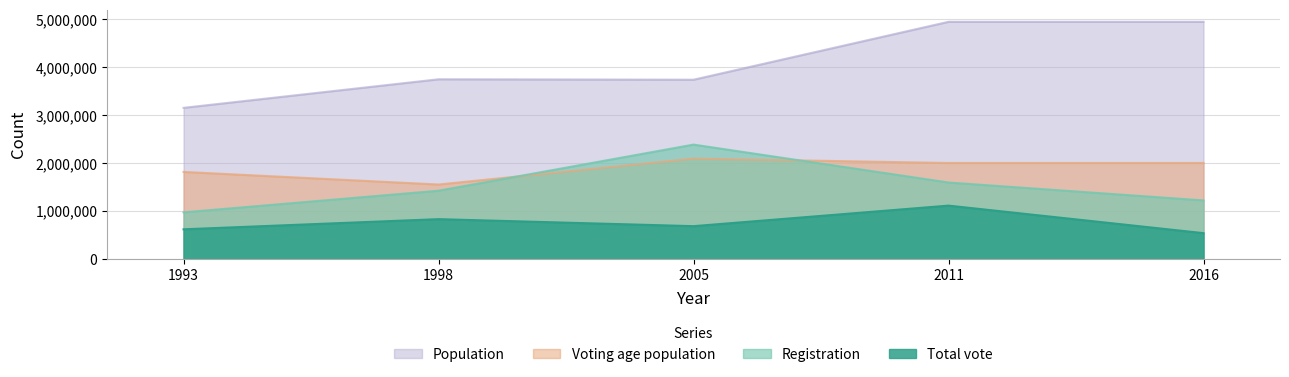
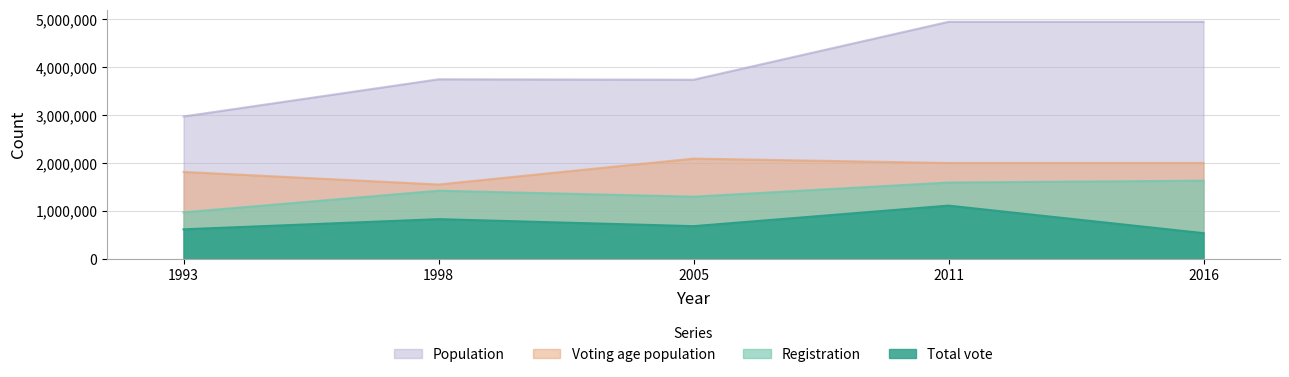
  {
    "Population": {
-     "1993": "3,200,000",
+     "1993": "3,000,000",
      "1998": "3,800,000",
      "2005": "3,700,000",
      "2011": "5,000,000",
      "2016": "5,000,000"
    },
    "Voting age population": {
      "1993": "1,800,000",
      "1998": "1,600,000",
      "2005": "2,100,000",
      "2011": "2,000,000",
      "2016": "2,000,000"
    },
    "Registration": {
      "1993": "1,000,000",
      "1998": "1,400,000",
-     "2005": "2,400,000",
+     "2005": "1,300,000",
      "2011": "1,600,000",
-     "2016": "1,200,000"
+     "2016": "1,600,000"
    },
    "Total vote": {
      "1993": "600,000",
      "1998": "800,000",
      "2005": "700,000",
      "2011": "1,100,000",
      "2016": "500,000"
    }
  }
